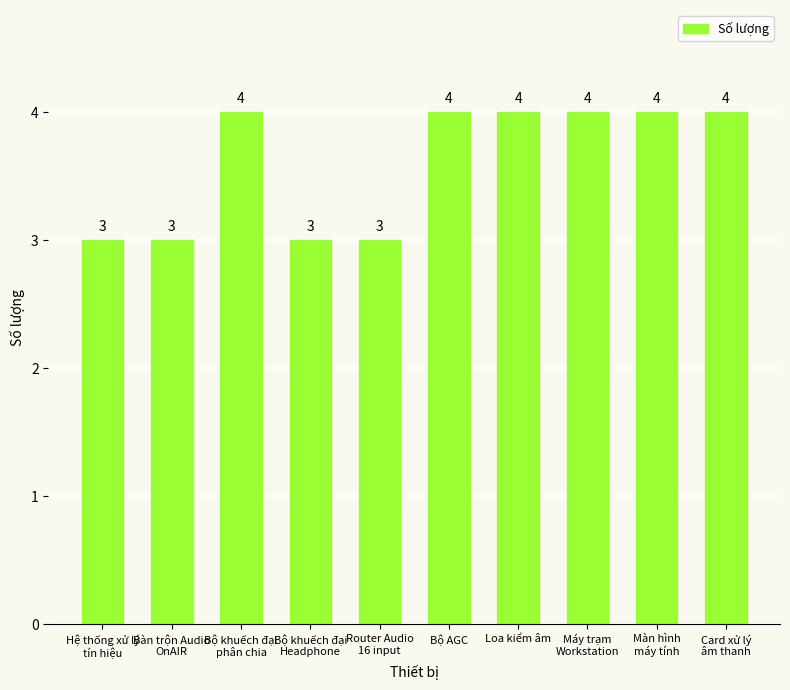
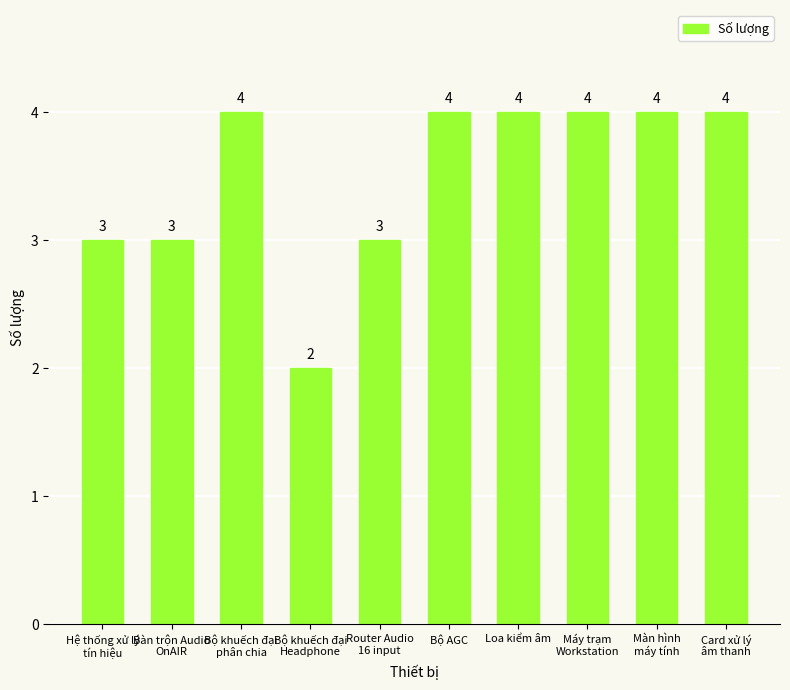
  {
    "Hệ thống xử lý tín hiệu": 3,
    "Bàn trộn Audio OnAIR": 3,
    "Bộ khuếch đại phân chia": 4,
-   "Bộ khuếch đại Headphone": 3,
+   "Bộ khuếch đại Headphone": 2,
    "Router Audio 16 input": 3,
    "Bộ AGC": 4,
    "Loa kiểm âm": 4,
    "Máy trạm Workstation": 4,
    "Màn hình máy tính": 4,
    "Card xử lý âm thanh": 4
  }
